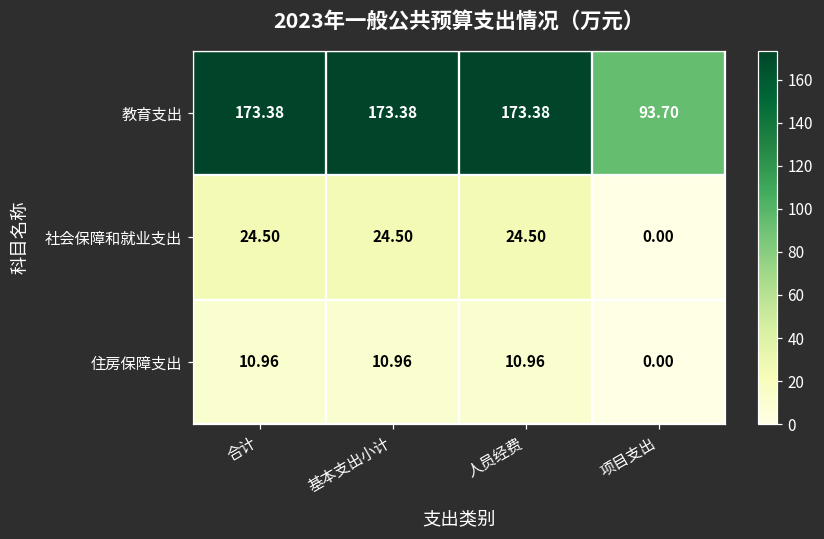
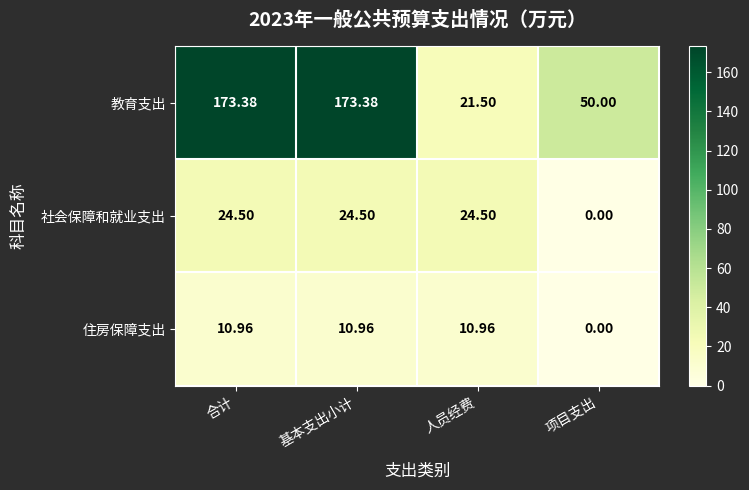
  {
    "教育支出": {
      "合计": 173.38,
      "基本支出小计": 173.38,
-     "人员经费": 173.38,
-     "项目支出": 93.70
+     "人员经费": 21.50,
+     "项目支出": 50.00
    },
    "社会保障和就业支出": {
      "合计": 24.50,
      "基本支出小计": 24.50,
      "人员经费": 24.50,
      "项目支出": 0.00
    },
    "住房保障支出": {
      "合计": 10.96,
      "基本支出小计": 10.96,
      "人员经费": 10.96,
      "项目支出": 0.00
    }
  }
